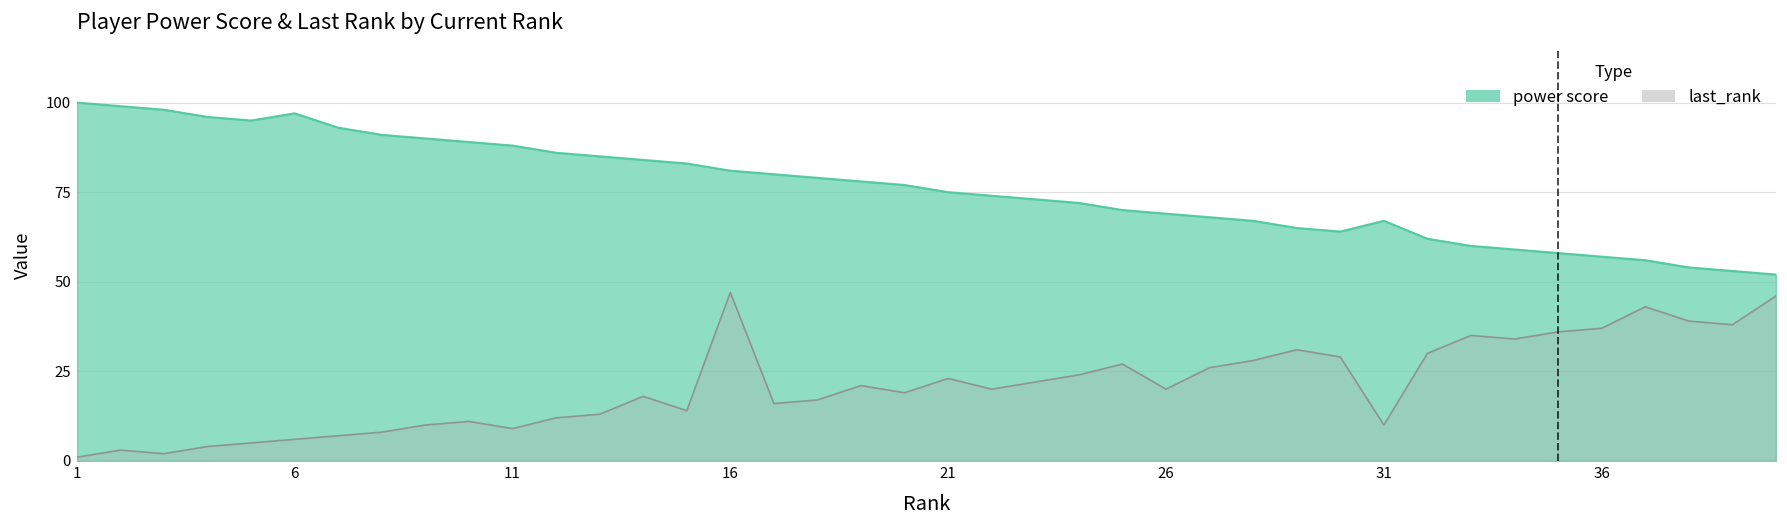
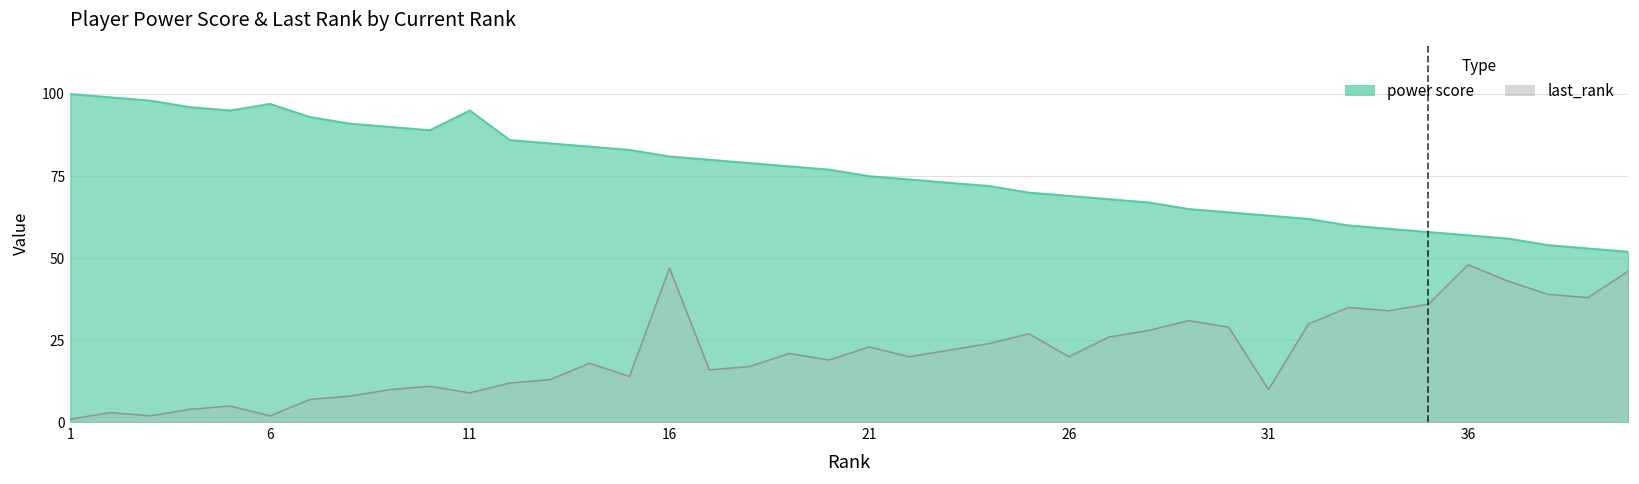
  {
    "power score": {
      "1": 100,
      "6": 97,
-     "11": 88,
+     "11": 95,
      "16": 81,
      "21": 75,
      "26": 69,
-     "31": 67,
+     "31": 63,
      "36": 57
    },
    "last_rank": {
      "1": 1,
-     "6": 6,
+     "6": 2,
      "11": 9,
      "16": 47,
      "21": 23,
      "26": 20,
      "31": 10,
-     "36": 37
+     "36": 48
    }
  }
